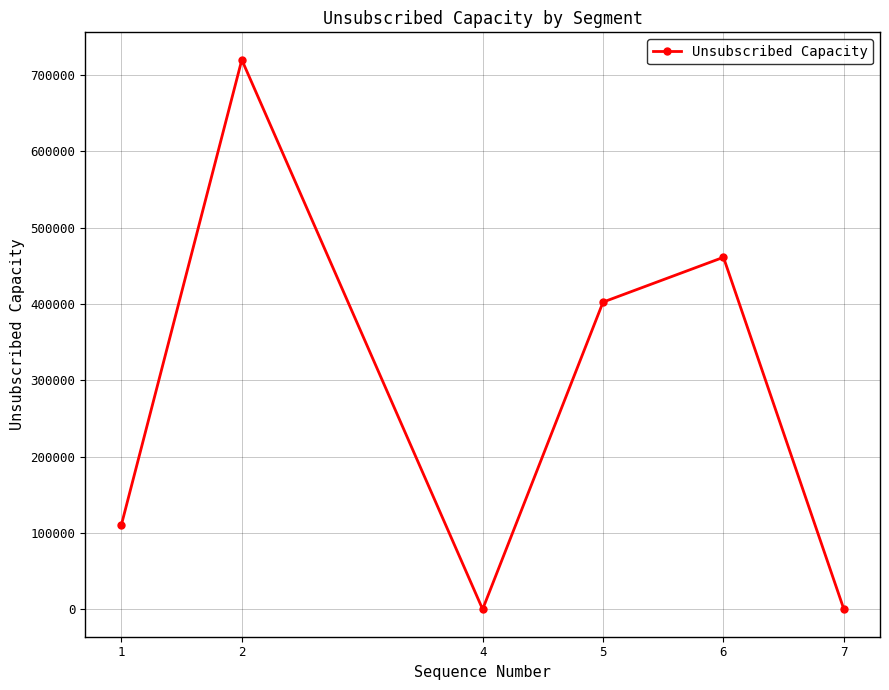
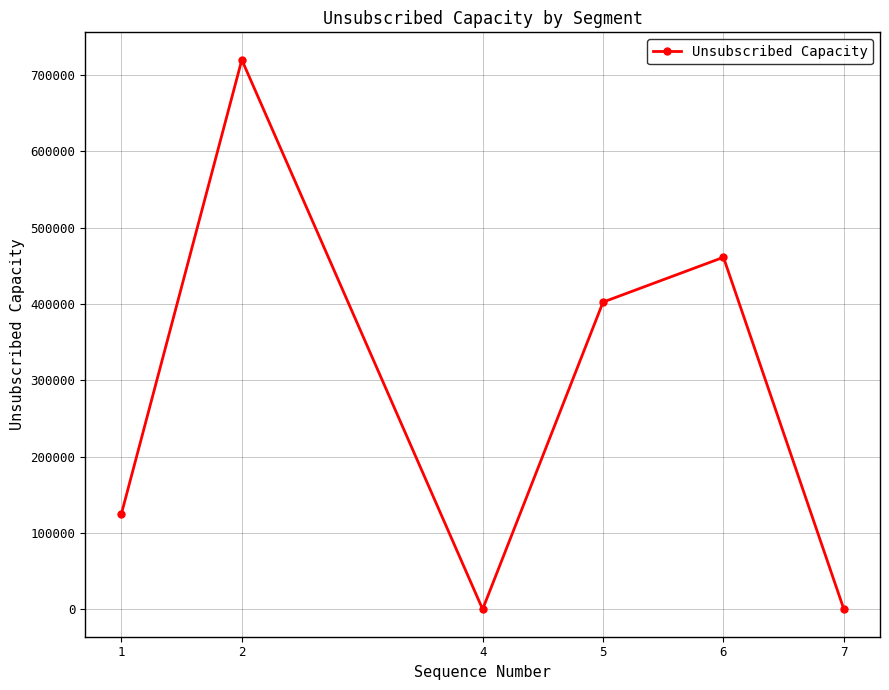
  {
-   "1": 110000,
+   "1": 130000,
    "2": 720000,
    "4": 0,
    "5": 400000,
    "6": 460000,
    "7": 0
  }
